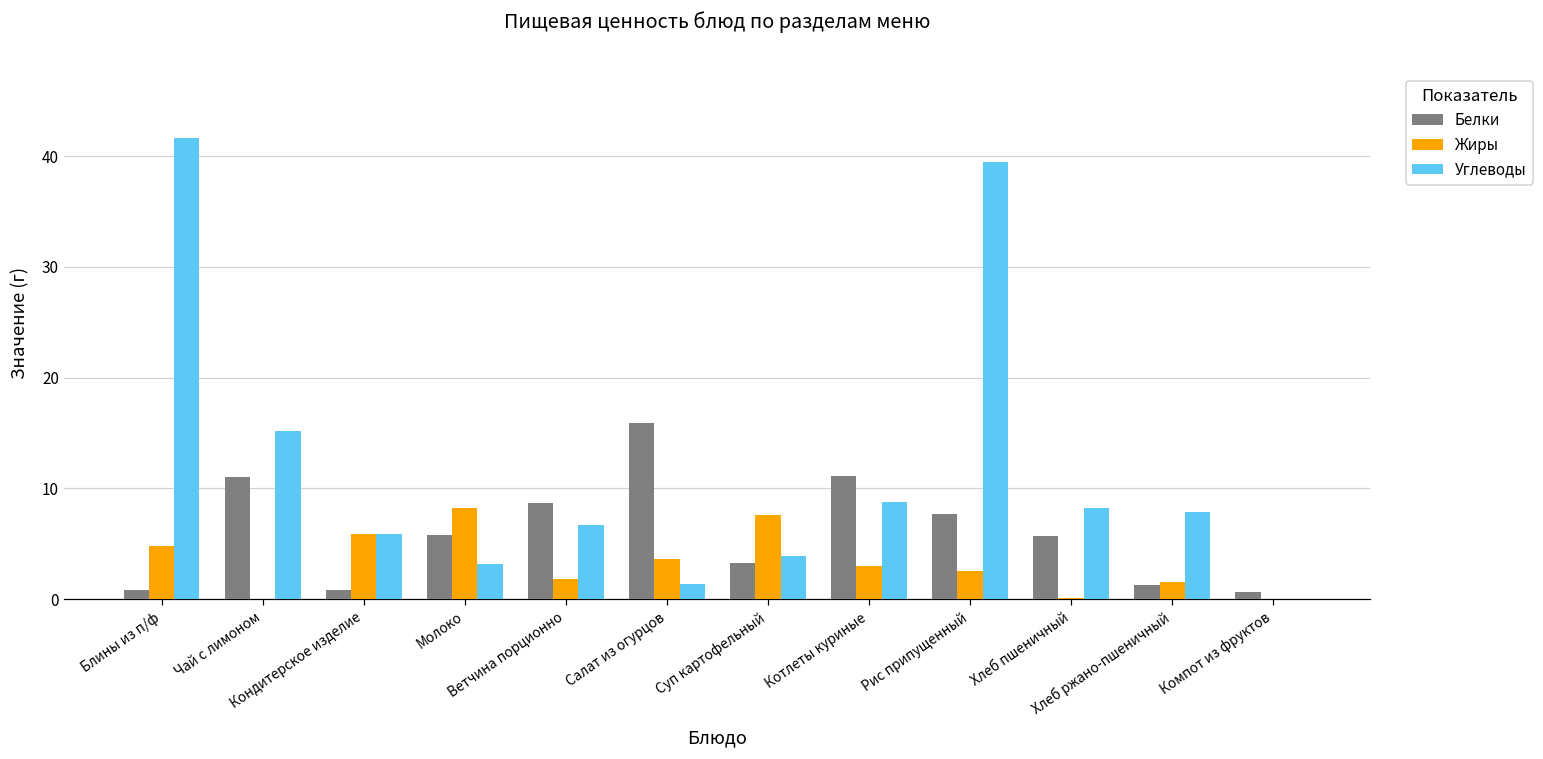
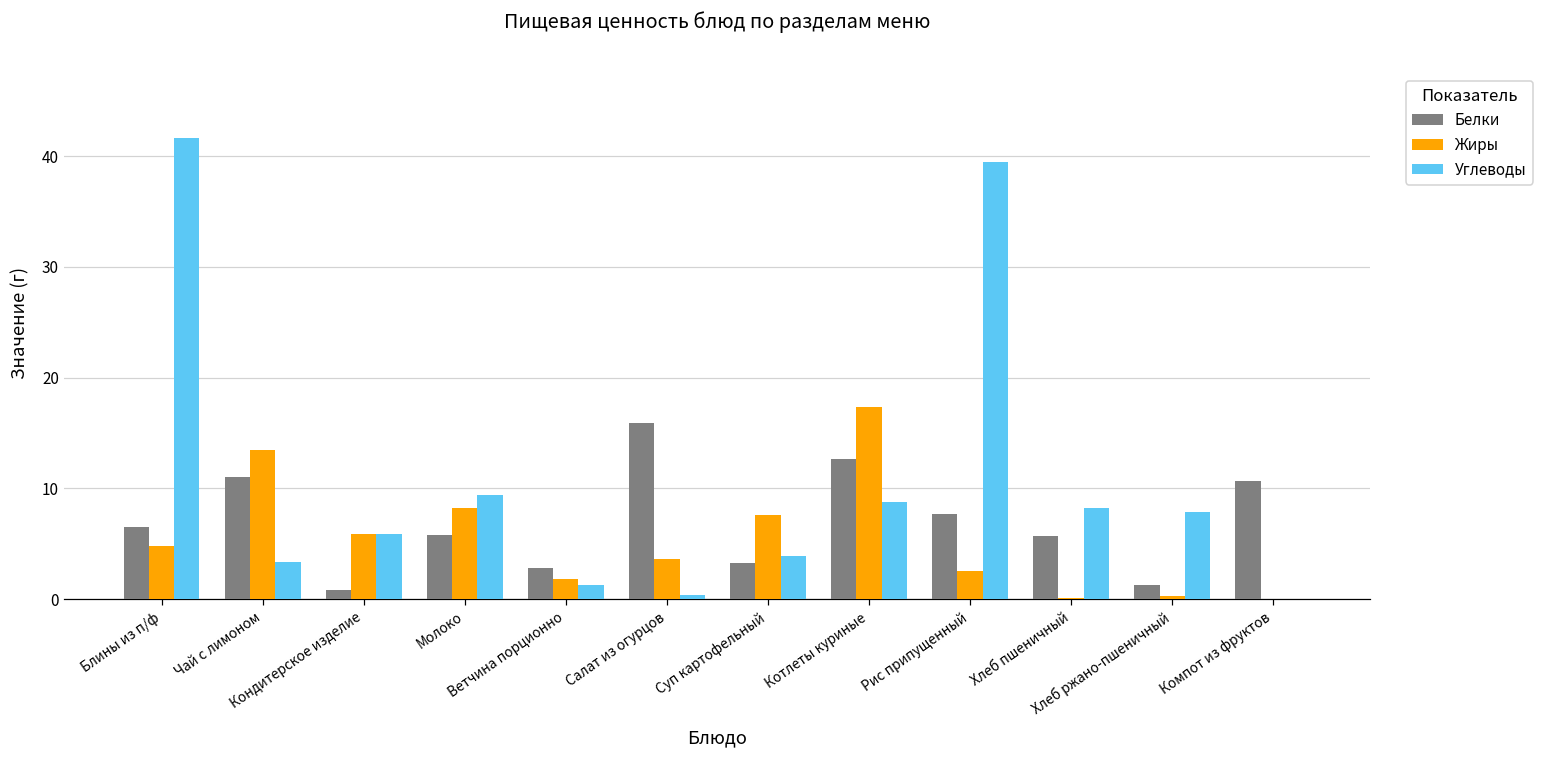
  {
    "Белки": {
-     "Блины из п/ф": 0.8,
+     "Блины из п/ф": 6.5,
      "Чай с лимоном": 11.0,
      "Кондитерское изделие": 0.8,
      "Молоко": 5.8,
-     "Ветчина порционно": 8.7,
+     "Ветчина порционно": 2.8,
      "Салат из огурцов": 15.9,
      "Суп картофельный": 3.3,
-     "Котлеты куриные": 11.2,
+     "Котлеты куриные": 12.7,
      "Рис припущенный": 7.7,
      "Хлеб пшеничный": 5.7,
      "Хлеб ржано-пшеничный": 1.3,
-     "Компот из фруктов": 0.7
+     "Компот из фруктов": 10.7
    },
    "Жиры": {
      "Блины из п/ф": 4.8,
-     "Чай с лимоном": 0.0,
+     "Чай с лимоном": 13.5,
      "Кондитерское изделие": 5.9,
      "Молоко": 8.2,
      "Ветчина порционно": 1.8,
      "Салат из огурцов": 3.6,
      "Суп картофельный": 7.6,
-     "Котлеты куриные": 3.0,
+     "Котлеты куриные": 17.4,
      "Рис припущенный": 2.5,
-     "Хлеб ржано-пшеничный": 1.5,
+     "Хлеб ржано-пшеничный": 0.3,
      "Компот из фруктов": 0.0
    },
    "Углеводы": {
      "Блины из п/ф": 41.6,
-     "Чай с лимоном": 15.2,
+     "Чай с лимоном": 3.4,
      "Кондитерское изделие": 5.9,
-     "Молоко": 3.2,
-     "Ветчина порционно": 6.7,
-     "Салат из огурцов": 1.4,
+     "Молоко": 9.4,
+     "Ветчина порционно": 1.3,
+     "Салат из огурцов": 0.4,
      "Суп картофельный": 3.9,
      "Котлеты куриные": 8.7,
      "Рис припущенный": 39.5,
      "Хлеб пшеничный": 8.3,
      "Хлеб ржано-пшеничный": 7.9
    }
  }
